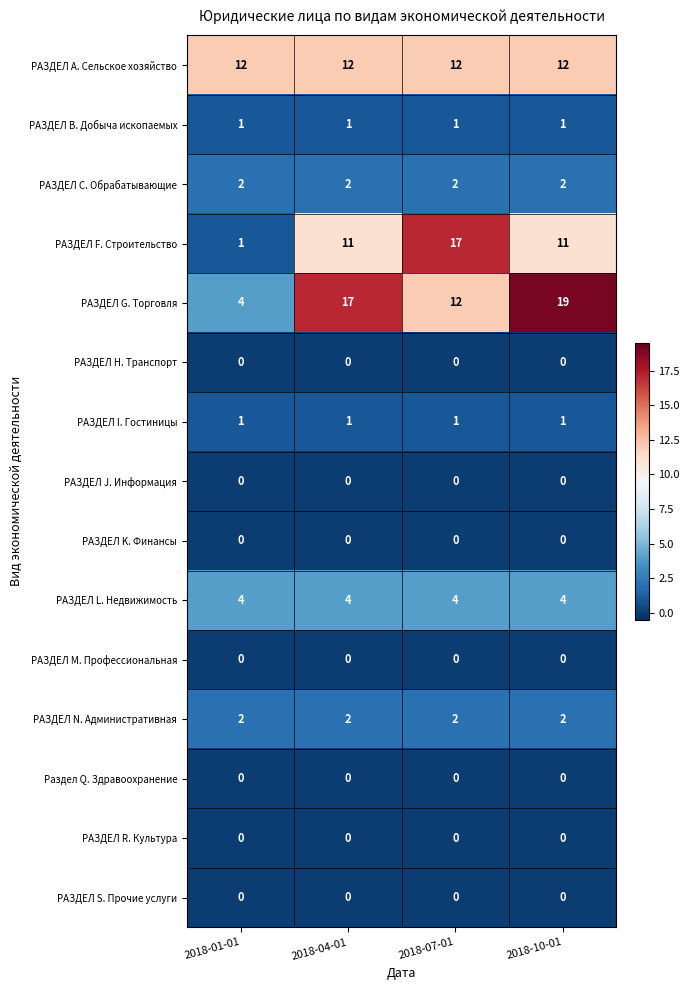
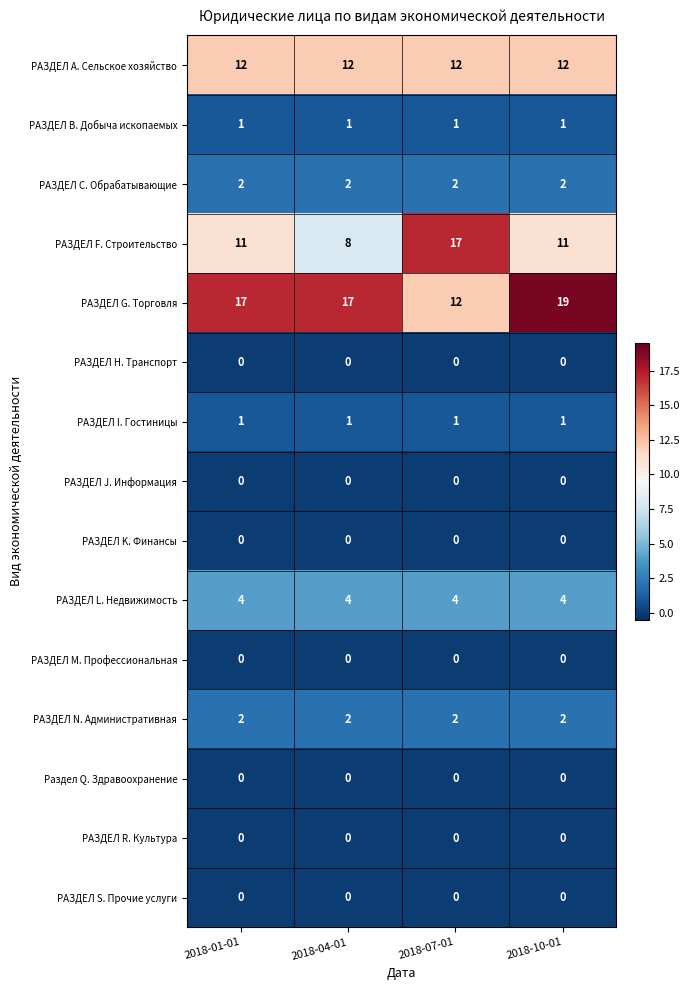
  {
    "РАЗДЕЛ A. Сельское хозяйство": {
      "2018-01-01": 12,
      "2018-04-01": 12,
      "2018-07-01": 12,
      "2018-10-01": 12
    },
    "РАЗДЕЛ B. Добыча ископаемых": {
      "2018-01-01": 1,
      "2018-04-01": 1,
      "2018-07-01": 1,
      "2018-10-01": 1
    },
    "РАЗДЕЛ C. Обрабатывающие": {
      "2018-01-01": 2,
      "2018-04-01": 2,
      "2018-07-01": 2,
      "2018-10-01": 2
    },
    "РАЗДЕЛ F. Строительство": {
-     "2018-01-01": 1,
-     "2018-04-01": 11,
+     "2018-01-01": 11,
+     "2018-04-01": 8,
      "2018-07-01": 17,
      "2018-10-01": 11
    },
    "РАЗДЕЛ G. Торговля": {
-     "2018-01-01": 4,
+     "2018-01-01": 17,
      "2018-04-01": 17,
      "2018-07-01": 12,
      "2018-10-01": 19
    },
    "РАЗДЕЛ H. Транспорт": {
      "2018-01-01": 0,
      "2018-04-01": 0,
      "2018-07-01": 0,
      "2018-10-01": 0
    },
    "РАЗДЕЛ I. Гостиницы": {
      "2018-01-01": 1,
      "2018-04-01": 1,
      "2018-07-01": 1,
      "2018-10-01": 1
    },
    "РАЗДЕЛ J. Информация": {
      "2018-01-01": 0,
      "2018-04-01": 0,
      "2018-07-01": 0,
      "2018-10-01": 0
    },
    "РАЗДЕЛ K. Финансы": {
      "2018-01-01": 0,
      "2018-04-01": 0,
      "2018-07-01": 0,
      "2018-10-01": 0
    },
    "РАЗДЕЛ L. Недвижимость": {
      "2018-01-01": 4,
      "2018-04-01": 4,
      "2018-07-01": 4,
      "2018-10-01": 4
    },
    "РАЗДЕЛ M. Профессиональная": {
      "2018-01-01": 0,
      "2018-04-01": 0,
      "2018-07-01": 0,
      "2018-10-01": 0
    },
    "РАЗДЕЛ N. Административная": {
      "2018-01-01": 2,
      "2018-04-01": 2,
      "2018-07-01": 2,
      "2018-10-01": 2
    },
    "Раздел Q. Здравоохранение": {
      "2018-01-01": 0,
      "2018-04-01": 0,
      "2018-07-01": 0,
      "2018-10-01": 0
    },
    "РАЗДЕЛ R. Культура": {
      "2018-01-01": 0,
      "2018-04-01": 0,
      "2018-07-01": 0,
      "2018-10-01": 0
    },
    "РАЗДЕЛ S. Прочие услуги": {
      "2018-01-01": 0,
      "2018-04-01": 0,
      "2018-07-01": 0,
      "2018-10-01": 0
    }
  }
